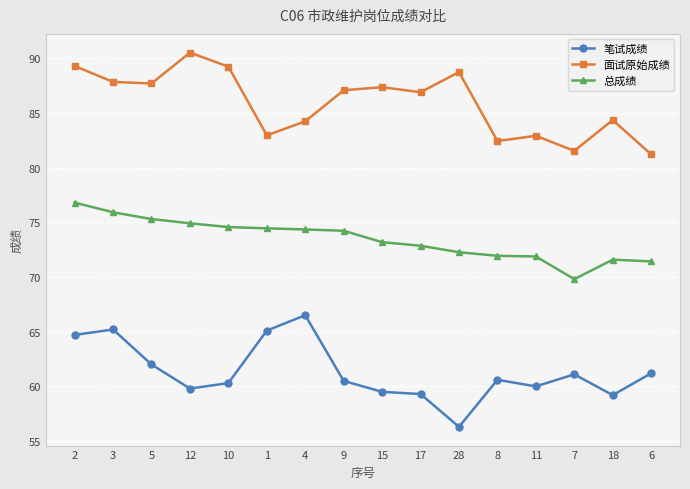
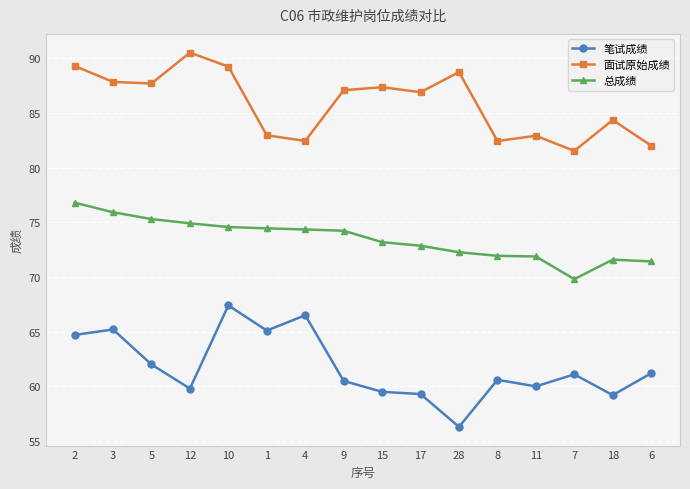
  {
    "笔试成绩": {
      "2": 64.7,
      "3": 65.2,
      "5": 62.0,
      "12": 59.8,
-     "10": 60.3,
+     "10": 67.4,
      "1": 65.1,
      "4": 66.5,
      "9": 60.5,
      "15": 59.5,
      "17": 59.3,
      "28": 56.3,
      "8": 60.6,
      "11": 60.0,
      "7": 61.1,
      "18": 59.2,
      "6": 61.2
    },
    "面试原始成绩": {
      "2": 89.3,
      "3": 87.8,
      "5": 87.7,
      "12": 90.5,
      "10": 89.2,
      "1": 82.9,
-     "4": 84.2,
+     "4": 82.4,
      "9": 87.1,
      "15": 87.3,
      "17": 86.9,
      "28": 88.7,
      "8": 82.4,
      "11": 82.9,
      "7": 81.5,
      "18": 84.3,
-     "6": 81.2
+     "6": 82.0
    },
    "总成绩": {
      "2": 76.8,
      "3": 75.9,
      "5": 75.3,
      "12": 74.9,
      "10": 74.6,
      "1": 74.4,
      "4": 74.3,
      "9": 74.2,
      "15": 73.2,
      "17": 72.9,
      "28": 72.3,
      "8": 71.9,
      "11": 71.9,
      "7": 69.8,
      "18": 71.6,
      "6": 71.4
    }
  }
